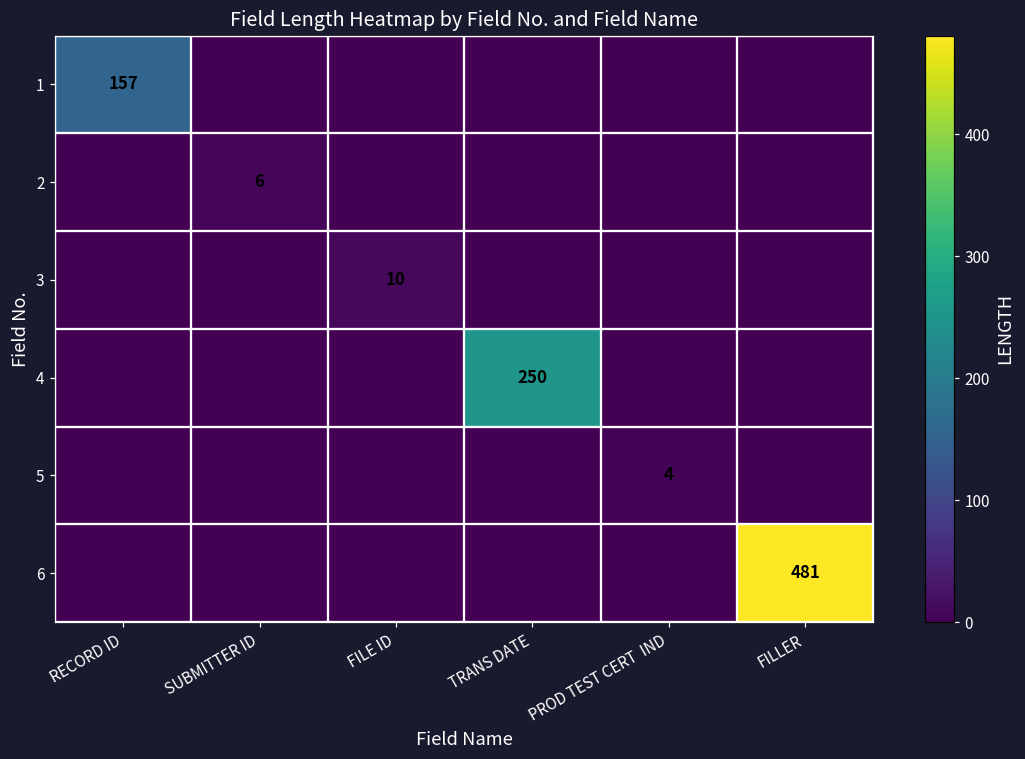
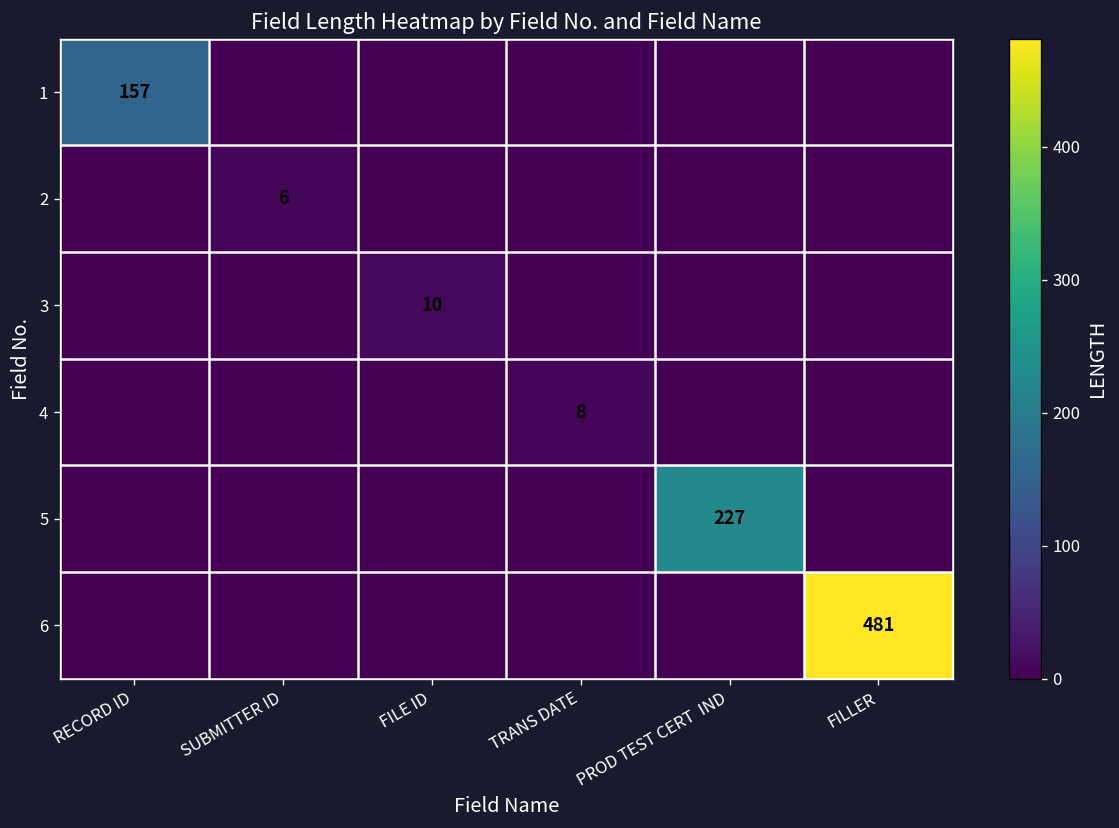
  {
    "1": {
      "RECORD ID": 157
    },
    "2": {
      "SUBMITTER ID": 6
    },
    "3": {
      "FILE ID": 10
    },
    "4": {
-     "TRANS DATE": 250
+     "TRANS DATE": 8
    },
    "5": {
-     "PROD TEST CERT IND": 4
+     "PROD TEST CERT IND": 227
    },
    "6": {
      "FILLER": 481
    }
  }
